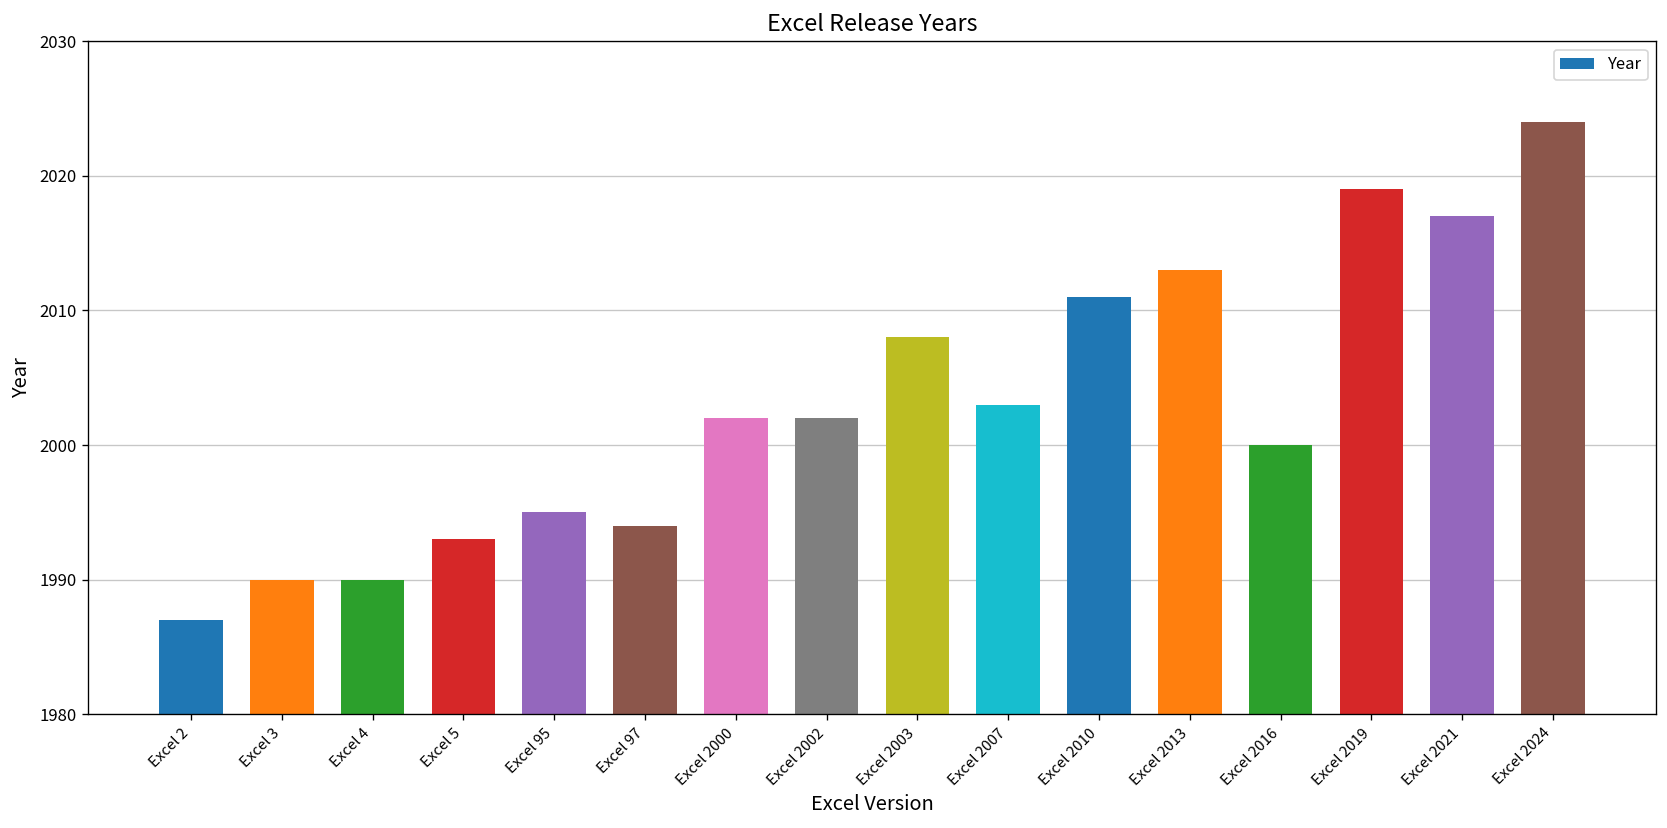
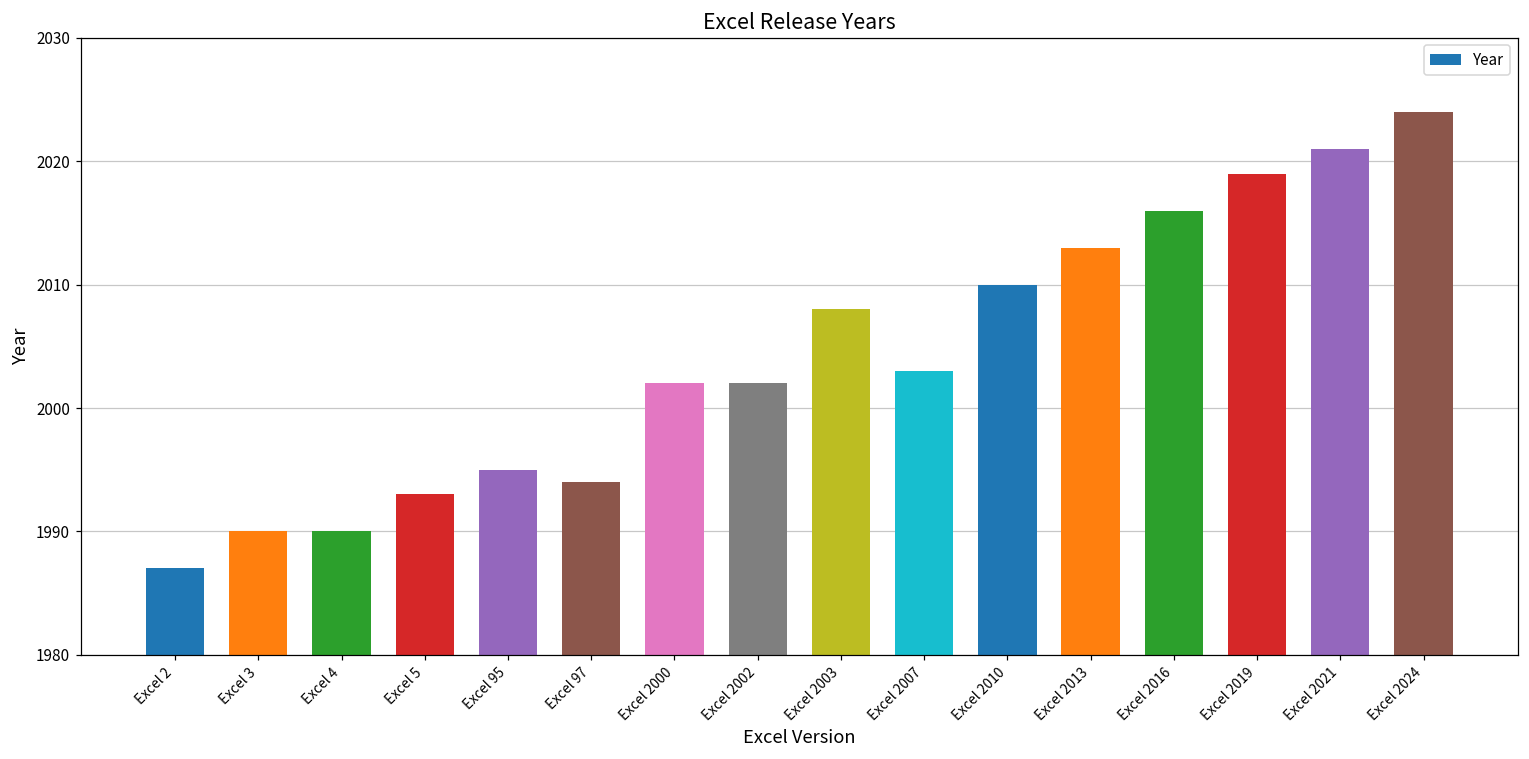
  {
    "Excel 2": 1987,
    "Excel 3": 1990,
    "Excel 4": 1990,
    "Excel 5": 1993,
    "Excel 95": 1995,
    "Excel 97": 1994,
    "Excel 2000": 2002,
    "Excel 2002": 2002,
    "Excel 2003": 2008,
    "Excel 2007": 2003,
-   "Excel 2010": 2011,
+   "Excel 2010": 2010,
    "Excel 2013": 2013,
-   "Excel 2016": 2000,
+   "Excel 2016": 2016,
    "Excel 2019": 2019,
-   "Excel 2021": 2017,
+   "Excel 2021": 2021,
    "Excel 2024": 2024
  }
